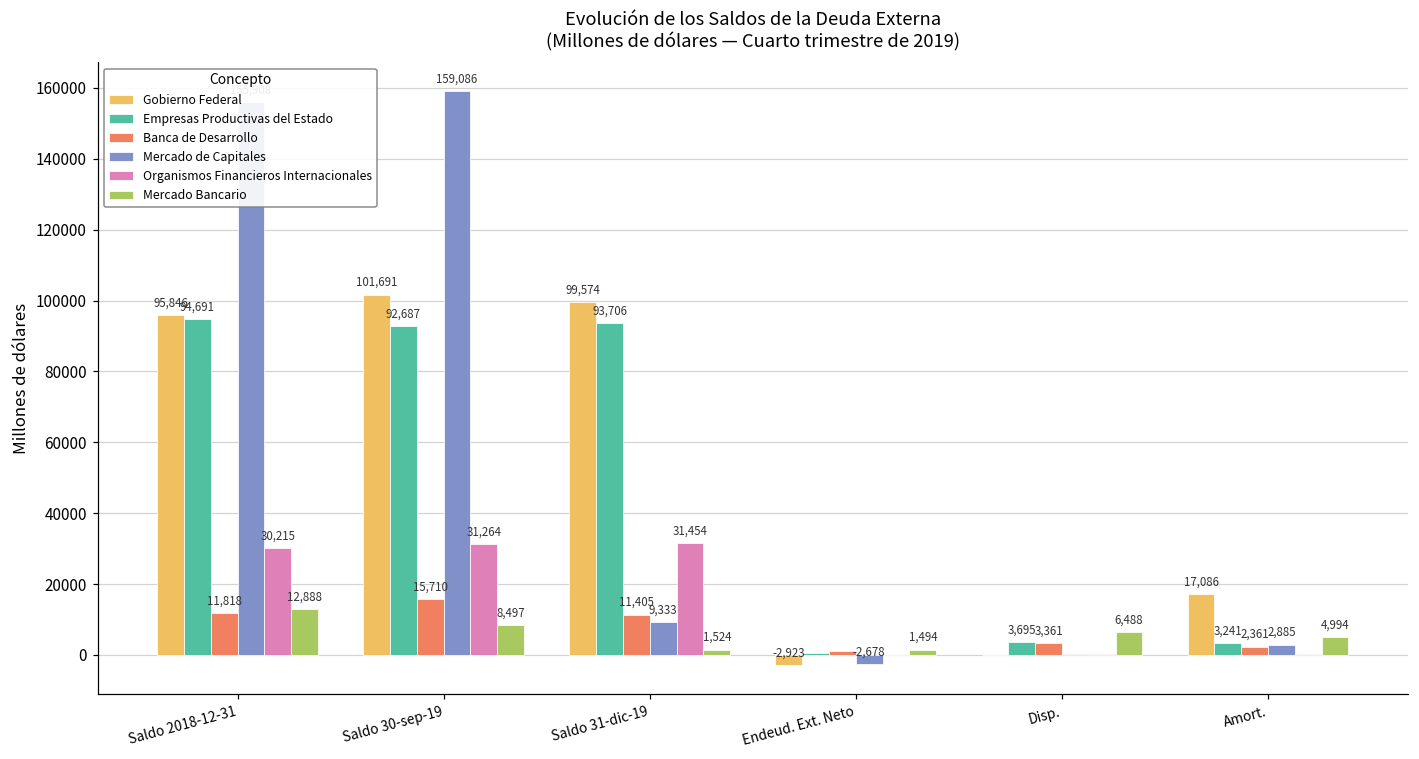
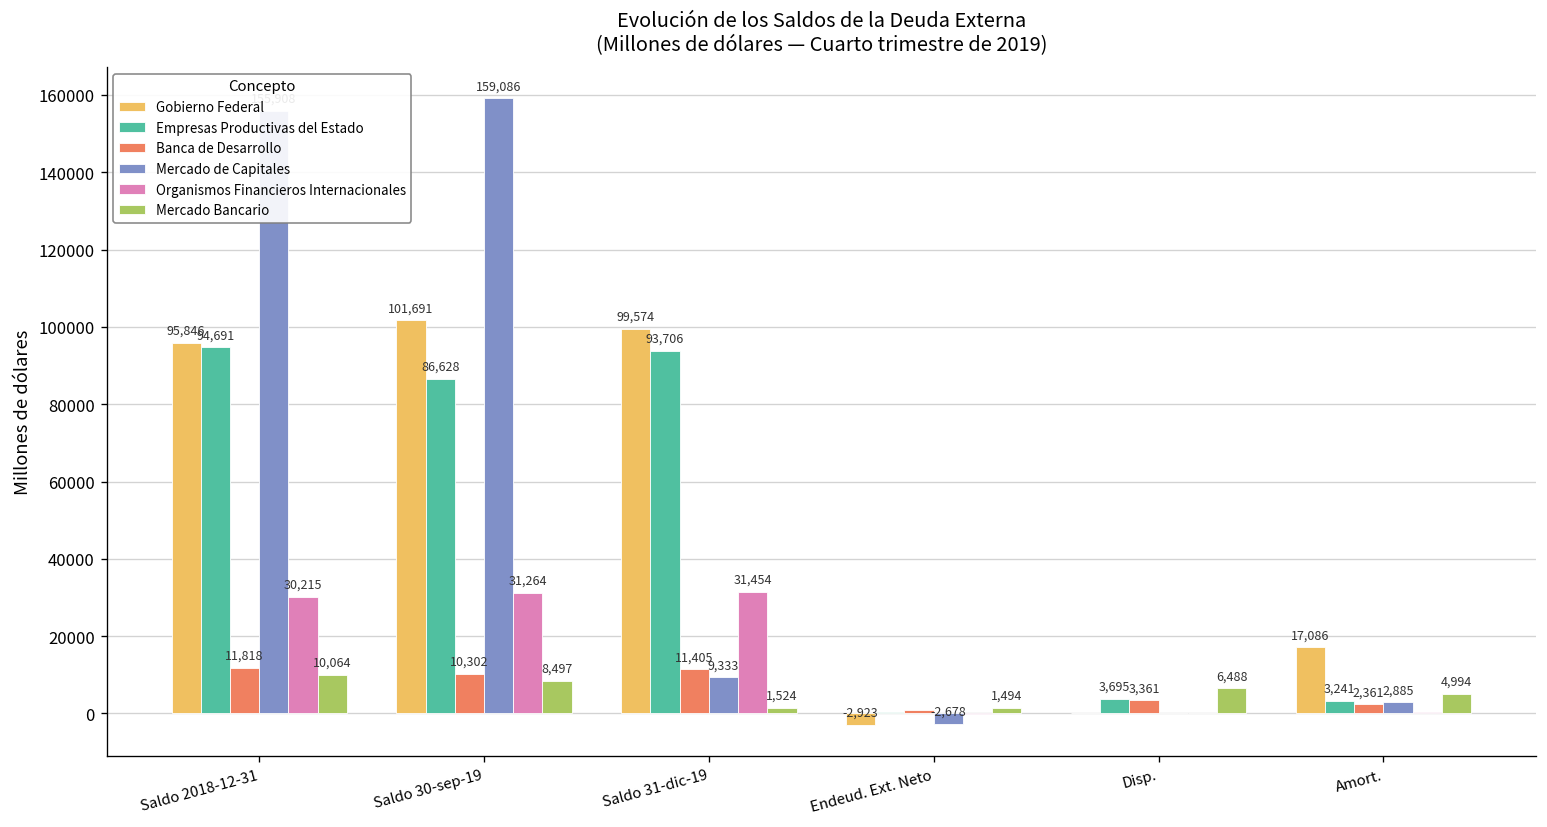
  {
    "Gobierno Federal": {
      "Saldo 30-sep-19": "101,691",
      "Saldo 31-dic-19": "99,574",
      "Endeud. Ext. Neto": "-2,923",
      "Amort.": "17,086"
    },
    "Empresas Productivas del Estado": {
-     "Saldo 30-sep-19": "92,687",
+     "Saldo 30-sep-19": "86,628",
      "Saldo 31-dic-19": "93,706",
      "Disp.": "3,695",
      "Amort.": "3,241"
    },
    "Banca de Desarrollo": {
      "Saldo 2018-12-31": "11,818",
-     "Saldo 30-sep-19": "15,710",
+     "Saldo 30-sep-19": "10,302",
      "Saldo 31-dic-19": "11,405",
      "Disp.": "3,361",
      "Amort.": "2,361"
    },
    "Mercado de Capitales": {
      "Saldo 30-sep-19": "159,086",
      "Saldo 31-dic-19": "9,333",
      "Endeud. Ext. Neto": "-2,678",
      "Amort.": "2,885"
    },
    "Organismos Financieros Internacionales": {
      "Saldo 2018-12-31": "30,215",
      "Saldo 30-sep-19": "31,264",
      "Saldo 31-dic-19": "31,454"
    },
    "Mercado Bancario": {
-     "Saldo 2018-12-31": "12,888",
+     "Saldo 2018-12-31": "10,064",
      "Saldo 30-sep-19": "8,497",
      "Saldo 31-dic-19": "1,524",
      "Endeud. Ext. Neto": "1,494",
      "Disp.": "6,488",
      "Amort.": "4,994"
    }
  }
